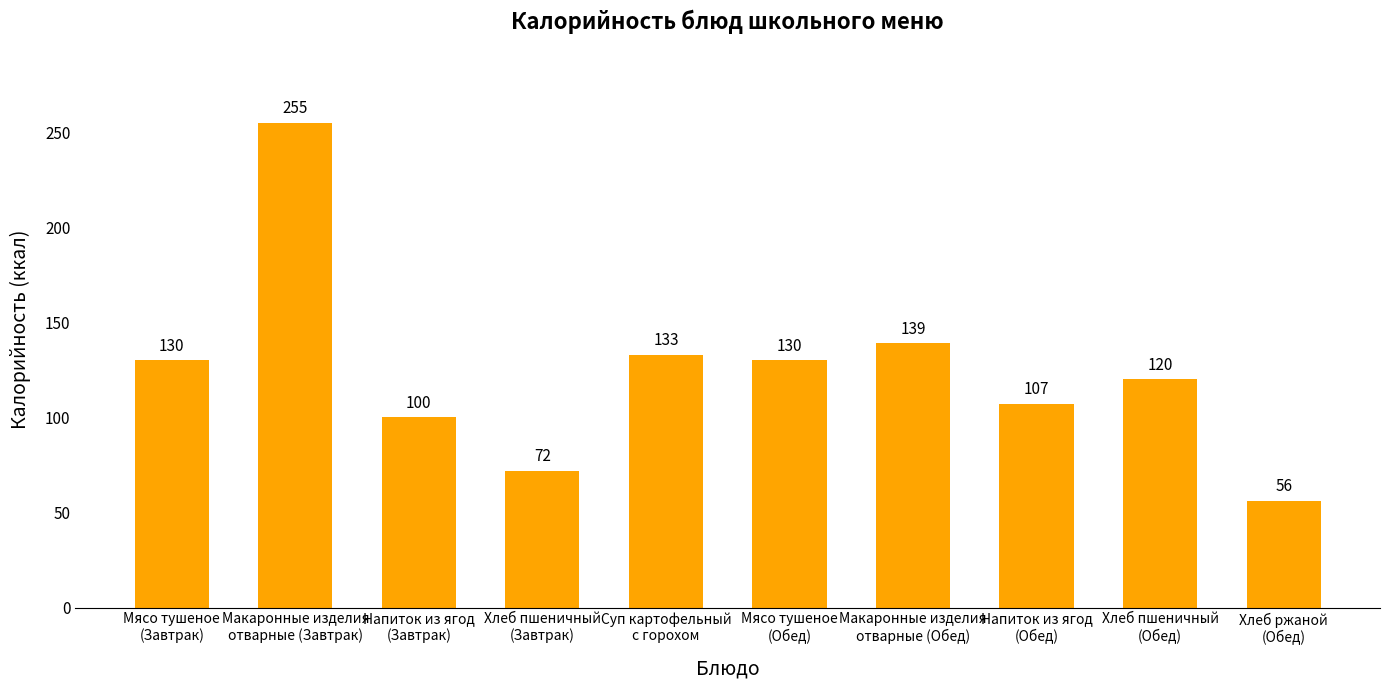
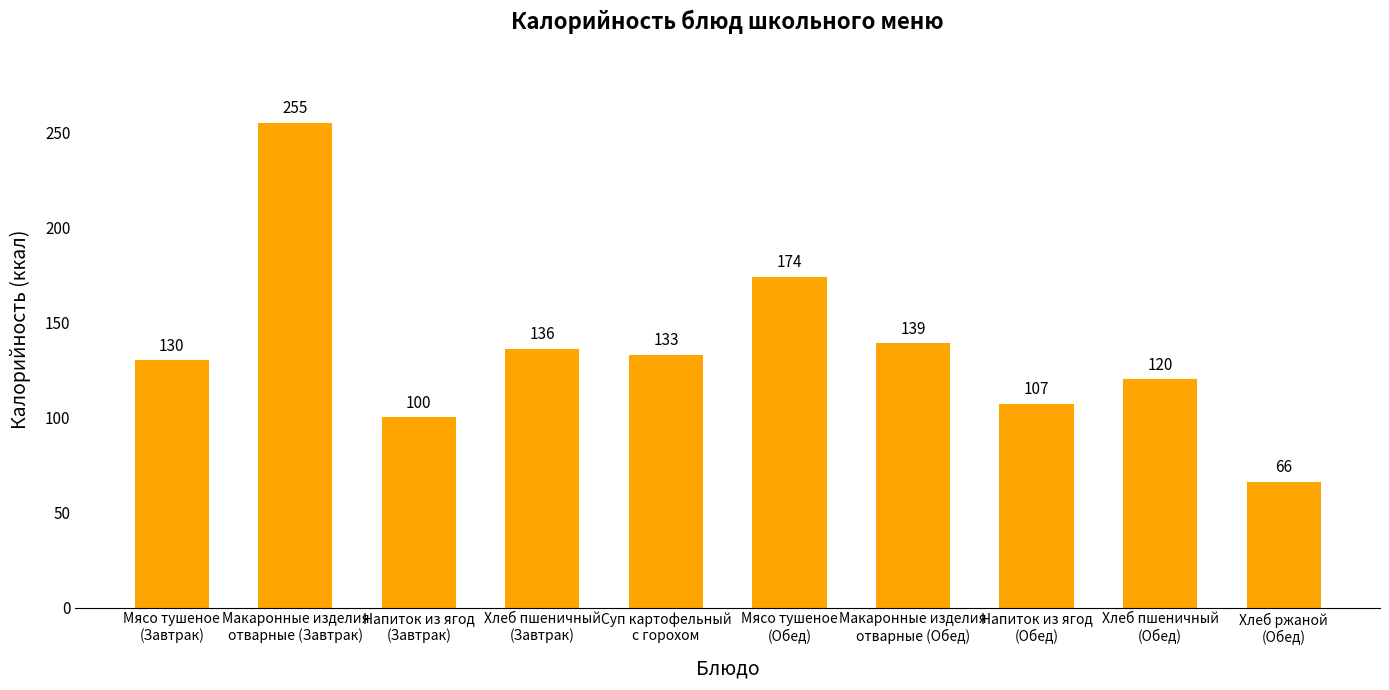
  {
    "Мясо тушеное (Завтрак)": 130,
    "Макаронные изделия отварные (Завтрак)": 255,
    "Напиток из ягод (Завтрак)": 100,
-   "Хлеб пшеничный (Завтрак)": 72,
+   "Хлеб пшеничный (Завтрак)": 136,
    "Суп картофельный с горохом": 133,
-   "Мясо тушеное (Обед)": 130,
+   "Мясо тушеное (Обед)": 174,
    "Макаронные изделия отварные (Обед)": 139,
    "Напиток из ягод (Обед)": 107,
    "Хлеб пшеничный (Обед)": 120,
-   "Хлеб ржаной (Обед)": 56
+   "Хлеб ржаной (Обед)": 66
  }
